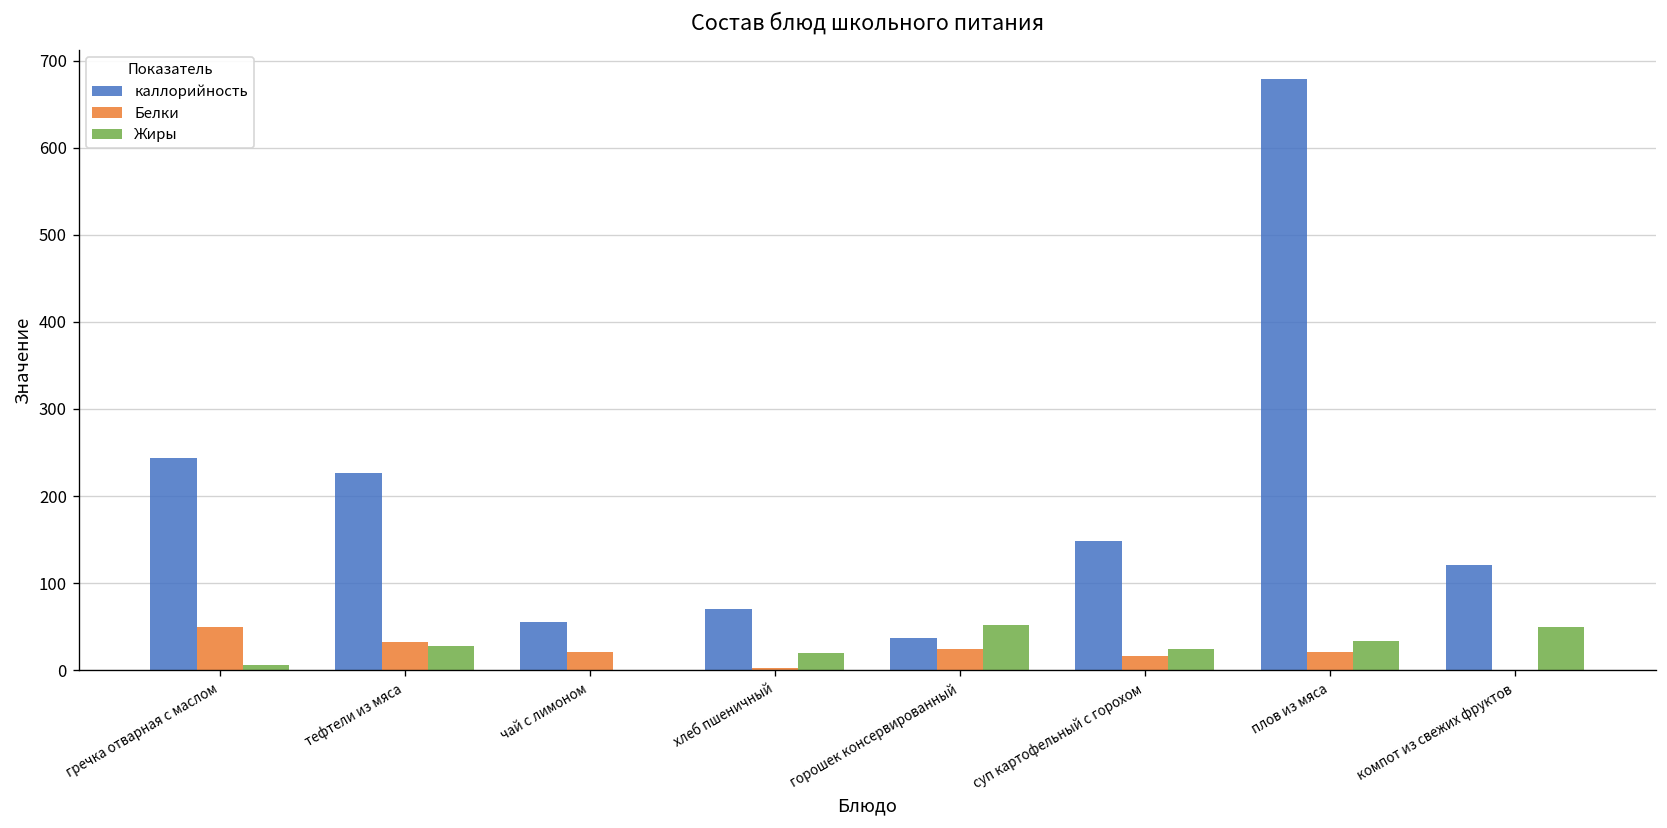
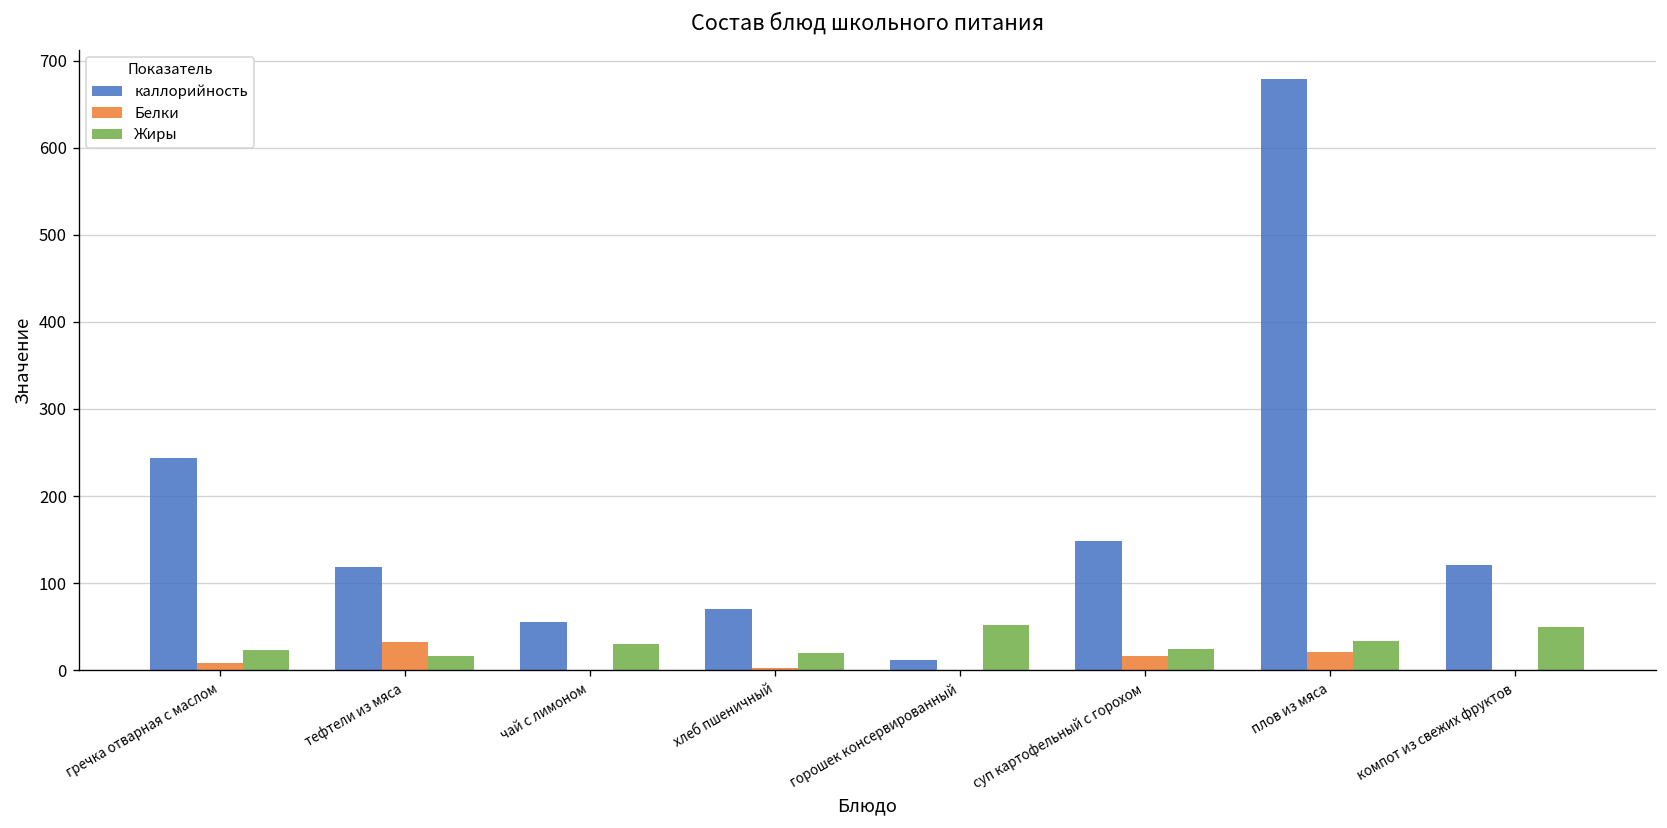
  {
    "каллорийность": {
      "гречка отварная с маслом": 240,
-     "тефтели из мяса": 230,
+     "тефтели из мяса": 120,
      "чай с лимоном": 60,
      "хлеб пшеничный": 70,
-     "горошек консервированный": 40,
+     "горошек консервированный": 10,
      "суп картофельный с горохом": 150,
      "плов из мяса": 680,
      "компот из свежих фруктов": 120
    },
    "Белки": {
-     "гречка отварная с маслом": 50,
+     "гречка отварная с маслом": 10,
      "тефтели из мяса": 30,
-     "чай с лимоном": 20,
-     "горошек консервированный": 20,
+     "чай с лимоном": 0,
+     "горошек консервированный": 0,
      "суп картофельный с горохом": 20,
      "плов из мяса": 20
    },
    "Жиры": {
-     "гречка отварная с маслом": 10,
-     "тефтели из мяса": 30,
-     "чай с лимоном": 0,
+     "гречка отварная с маслом": 20,
+     "тефтели из мяса": 20,
+     "чай с лимоном": 30,
      "хлеб пшеничный": 20,
      "горошек консервированный": 50,
      "суп картофельный с горохом": 20,
      "плов из мяса": 30,
      "компот из свежих фруктов": 50
    }
  }
